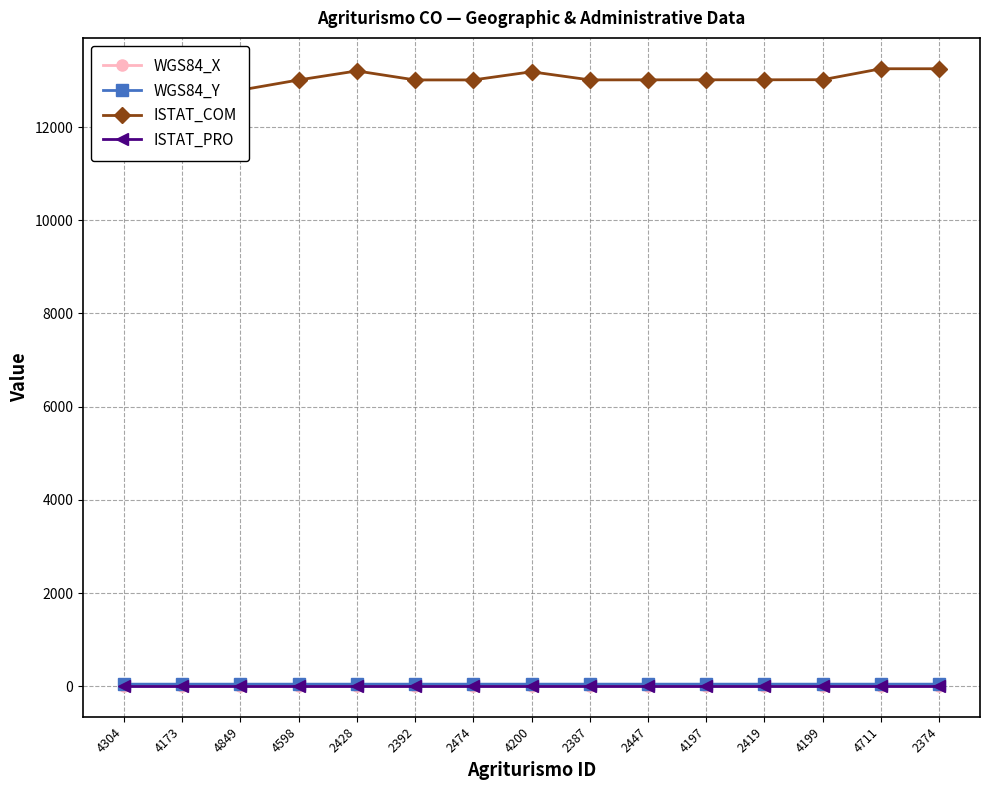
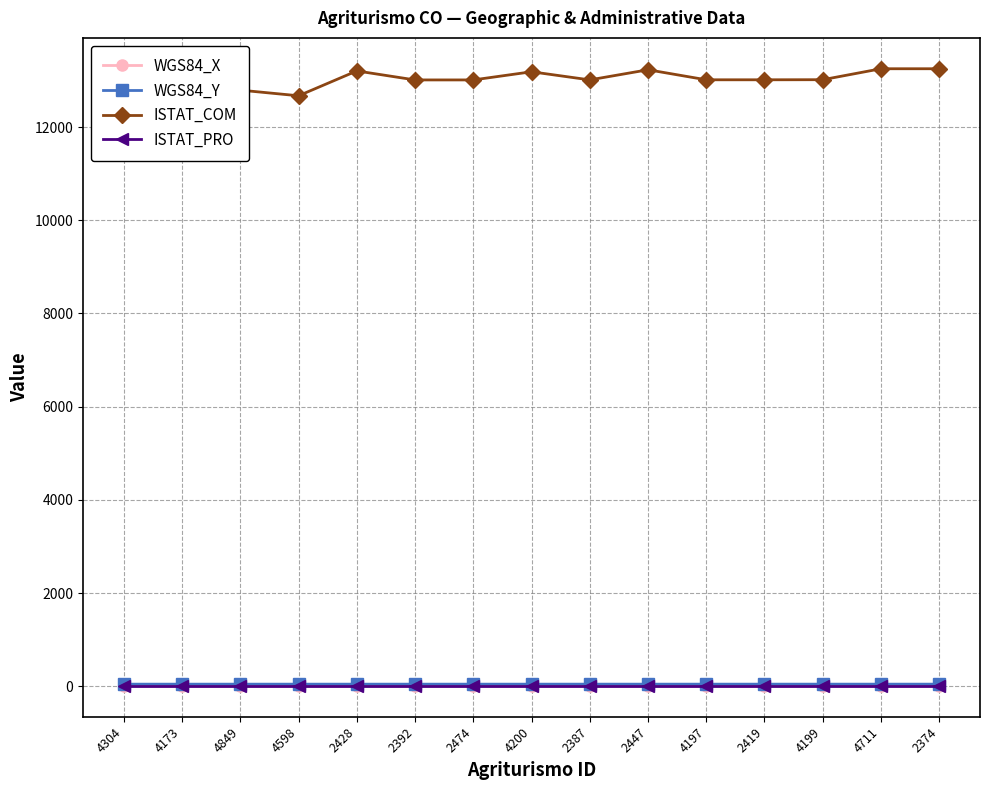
  {
    "ISTAT_COM": {
-     "4598": 13000,
+     "4598": 12700,
      "2428": 13200,
      "2392": 13000,
      "2474": 13000,
      "4200": 13200,
      "2387": 13000,
-     "2447": 13000,
+     "2447": 13200,
      "4197": 13000,
      "2419": 13000,
      "4199": 13000,
      "4711": 13300,
      "2374": 13300
    }
  }
